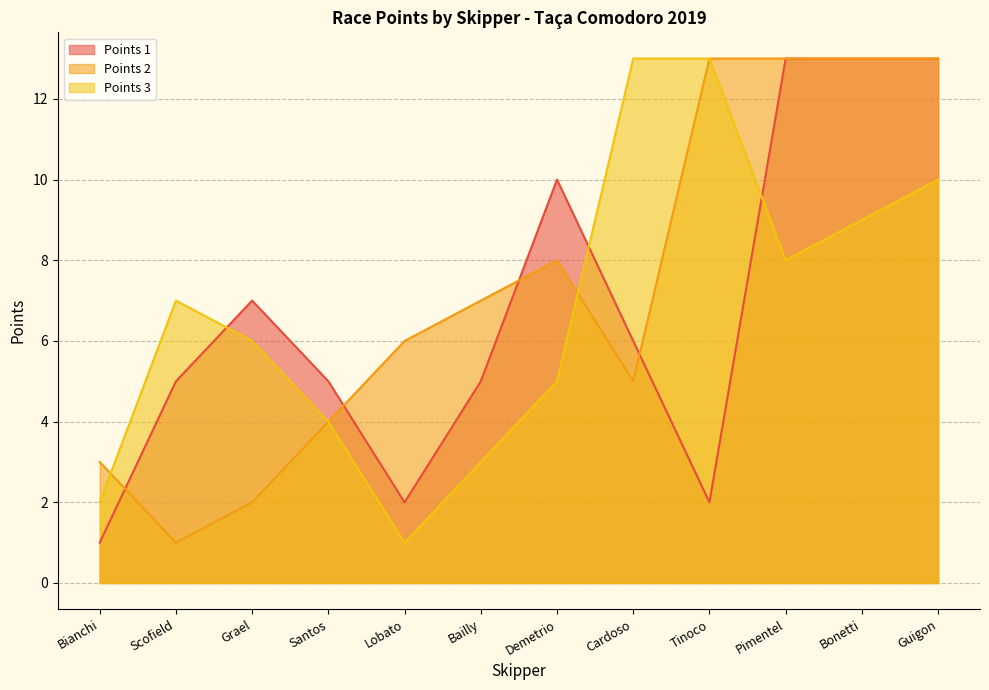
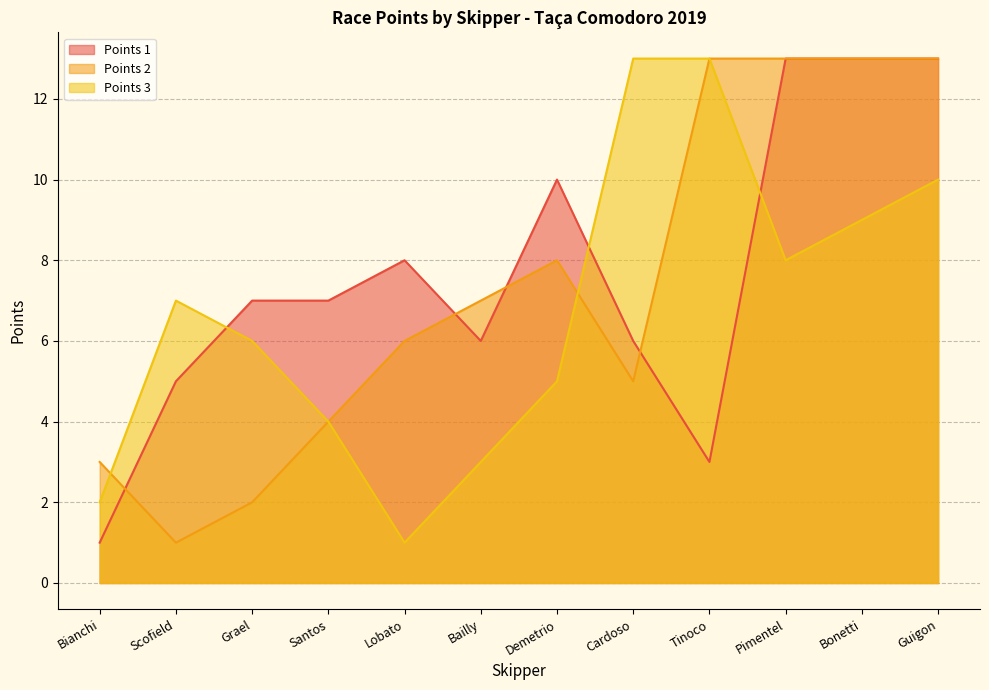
  {
    "Points 1": {
      "Bianchi": 1,
      "Scofield": 5,
      "Grael": 7,
-     "Santos": 5,
-     "Lobato": 2,
-     "Bailly": 5,
+     "Santos": 7,
+     "Lobato": 8,
+     "Bailly": 6,
      "Demetrio": 10,
      "Cardoso": 6,
-     "Tinoco": 2
+     "Tinoco": 3
    }
  }
